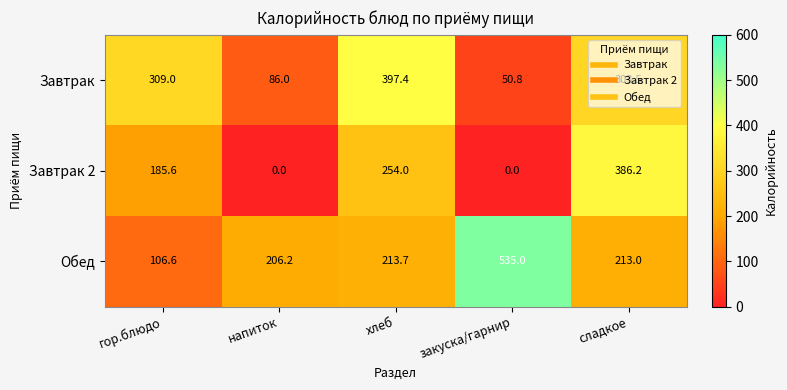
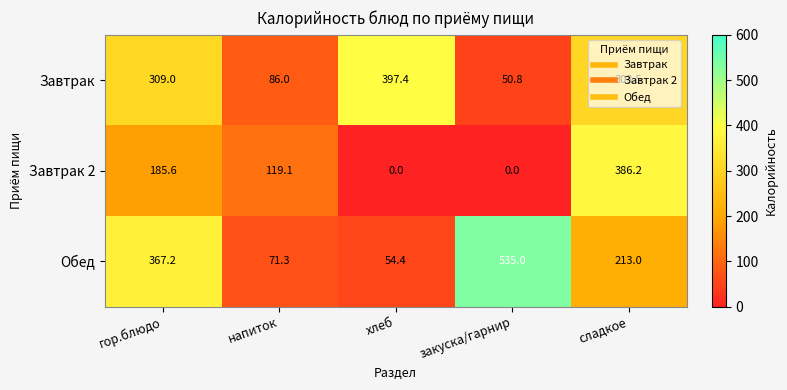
  {
    "Завтрак": {
      "гор.блюдо": 309.0,
      "напиток": 86.0,
      "хлеб": 397.4,
      "закуска/гарнир": 50.8
    },
    "Завтрак 2": {
      "гор.блюдо": 185.6,
-     "напиток": 0.0,
-     "хлеб": 254.0,
+     "напиток": 119.1,
+     "хлеб": 0.0,
      "закуска/гарнир": 0.0,
      "сладкое": 386.2
    },
    "Обед": {
-     "гор.блюдо": 106.6,
-     "напиток": 206.2,
-     "хлеб": 213.7,
+     "гор.блюдо": 367.2,
+     "напиток": 71.3,
+     "хлеб": 54.4,
      "закуска/гарнир": 535.0,
      "сладкое": 213.0
    }
  }
